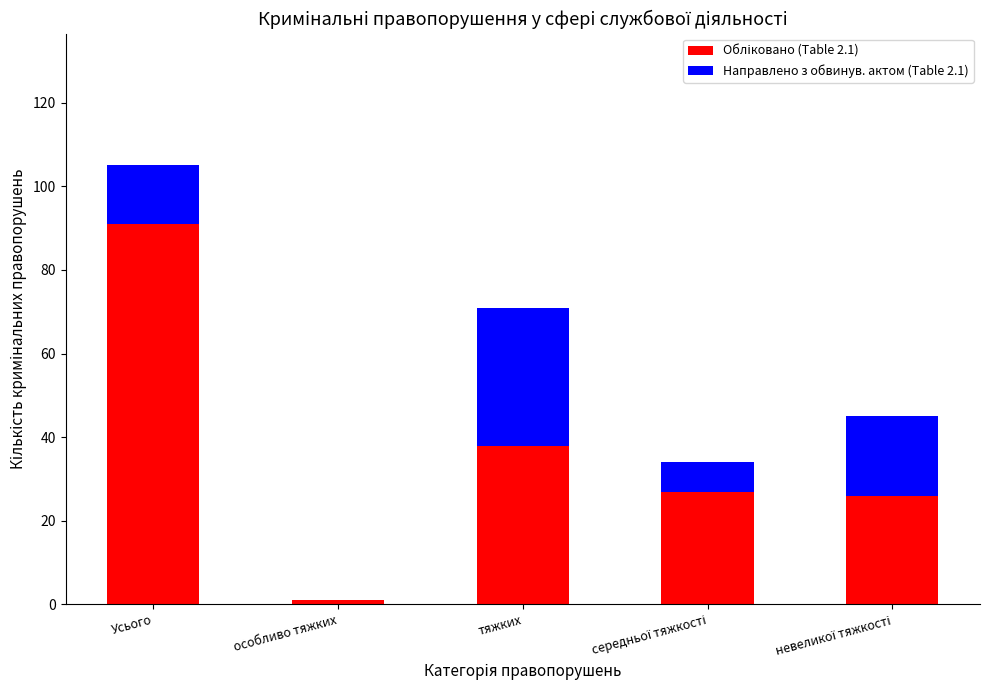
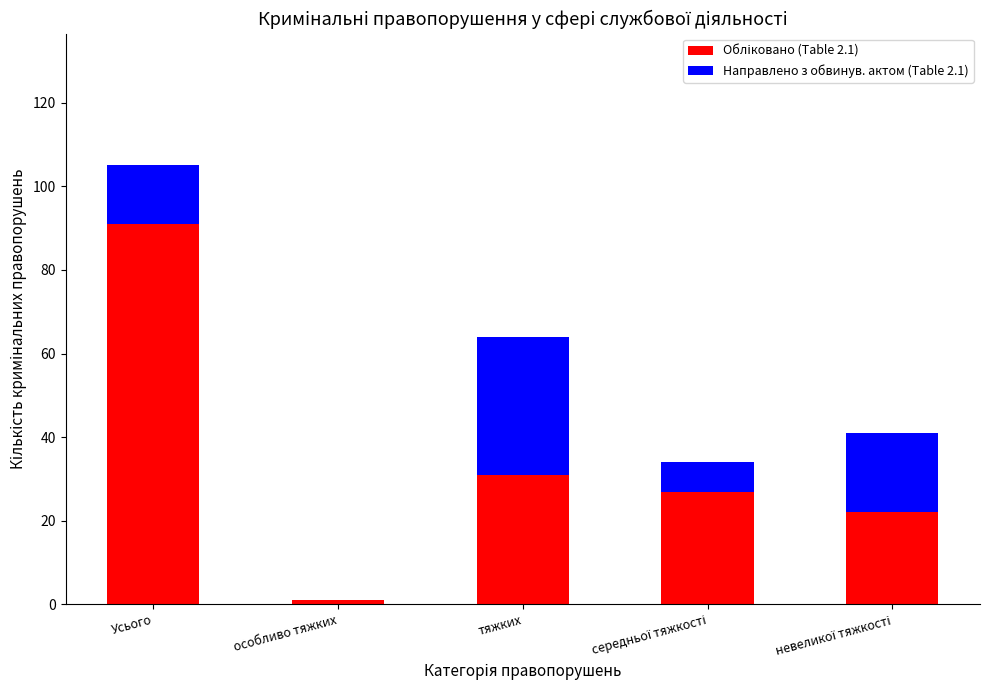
  {
    "Обліковано (Table 2.1)": {
      "Усього": 91,
      "особливо тяжких": 1,
-     "тяжких": 38,
+     "тяжких": 31,
      "середньої тяжкості": 27,
-     "невеликої тяжкості": 26
+     "невеликої тяжкості": 22
    },
    "Направлено з обвинув. актом (Table 2.1)": {
      "Усього": 14,
      "особливо тяжких": 0,
      "тяжких": 33,
      "середньої тяжкості": 7,
      "невеликої тяжкості": 19
    }
  }
